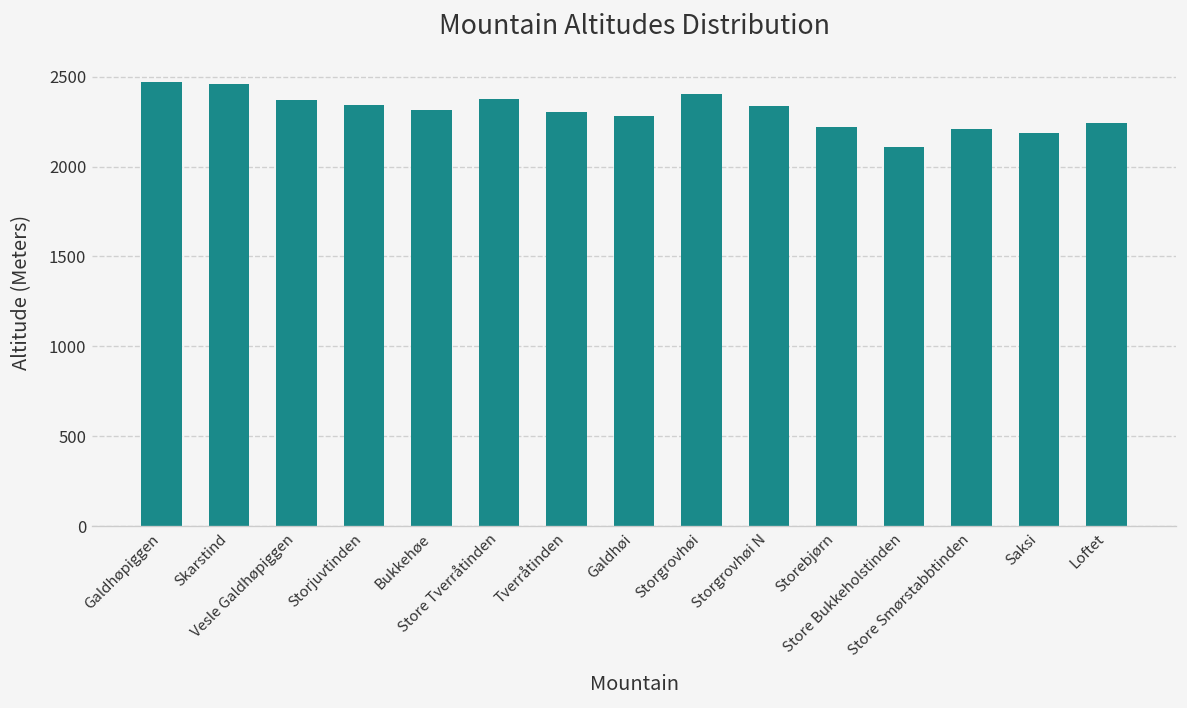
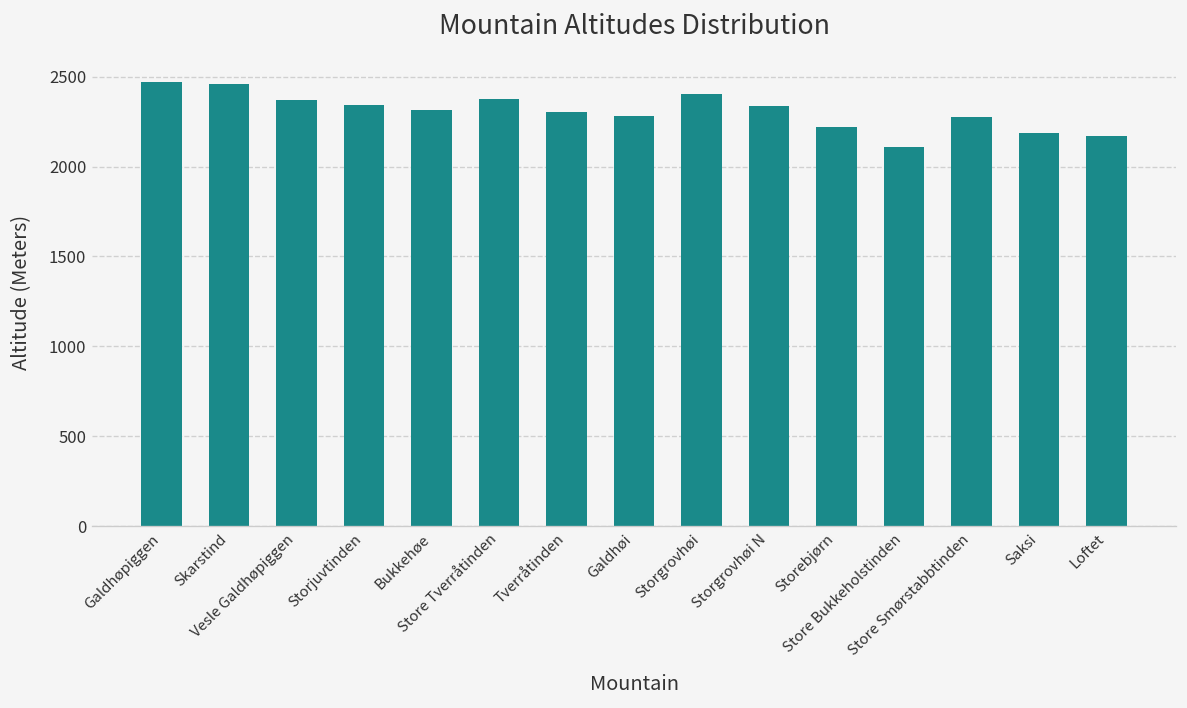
  {
    "Galdhøpiggen": 2470,
    "Skarstind": 2460,
    "Vesle Galdhøpiggen": 2370,
    "Storjuvtinden": 2340,
    "Bukkehøe": 2310,
    "Store Tverråtinden": 2380,
    "Tverråtinden": 2300,
    "Galdhøi": 2280,
    "Storgrovhøi": 2400,
    "Storgrovhøi N": 2340,
    "Storebjørn": 2220,
    "Store Bukkeholstinden": 2110,
-   "Store Smørstabbtinden": 2210,
+   "Store Smørstabbtinden": 2280,
    "Saksi": 2190,
-   "Loftet": 2240
+   "Loftet": 2170
  }
